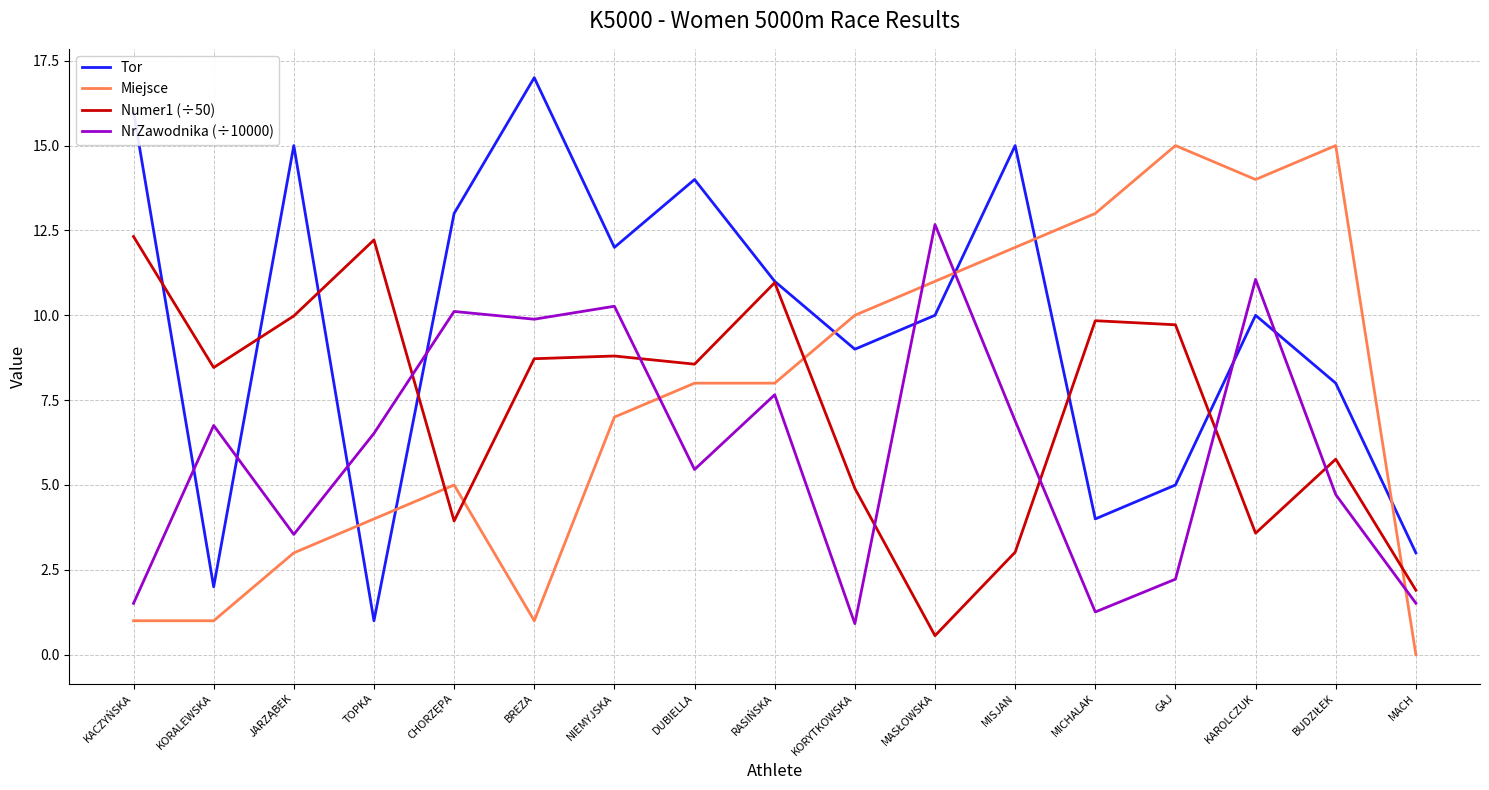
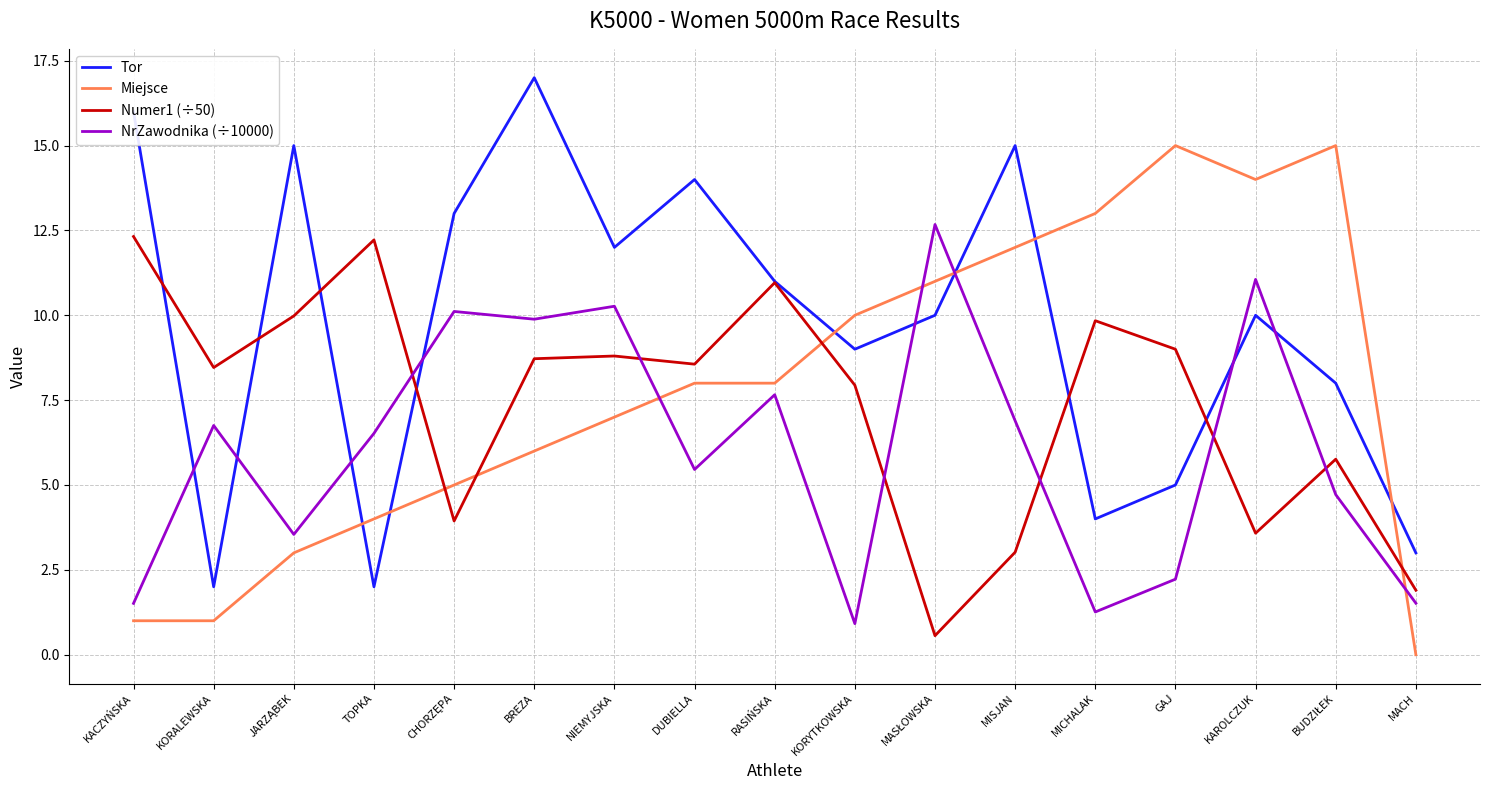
  {
    "Tor": {
      "KORALEWSKA": 2,
      "JARZĄBEK": 15,
-     "TOPKA": 1,
+     "TOPKA": 2,
      "CHORZĘPA": 13,
      "BREZA": 17,
      "NIEMYJSKA": 12,
      "DUBIELLA": 14,
      "KORYTKOWSKA": 9,
      "MASŁOWSKA": 10,
      "MISJAN": 15,
      "MICHALAK": 4,
      "GAJ": 5,
      "KAROLCZUK": 10,
      "BUDZIŁEK": 8,
      "MACH": 3
    },
    "Miejsce": {
      "KACZYŃSKA": 1,
      "KORALEWSKA": 1,
      "JARZĄBEK": 3,
      "TOPKA": 4,
      "CHORZĘPA": 5,
-     "BREZA": 1,
+     "BREZA": 6,
      "NIEMYJSKA": 7,
      "DUBIELLA": 8,
      "RASIŃSKA": 8,
      "KORYTKOWSKA": 10,
      "MASŁOWSKA": 11,
      "MISJAN": 12,
      "MICHALAK": 13,
      "GAJ": 15,
      "KAROLCZUK": 14,
      "BUDZIŁEK": 15,
      "MACH": 0
    },
    "Numer1 (÷50)": {
      "KACZYŃSKA": 12.3,
      "KORALEWSKA": 8.5,
      "JARZĄBEK": 10.0,
      "TOPKA": 12.2,
      "CHORZĘPA": 3.9,
      "BREZA": 8.7,
      "NIEMYJSKA": 8.8,
      "DUBIELLA": 8.6,
-     "KORYTKOWSKA": 4.9,
+     "KORYTKOWSKA": 7.9,
      "MASŁOWSKA": 0.6,
      "MISJAN": 3.0,
      "MICHALAK": 9.8,
-     "GAJ": 9.7,
+     "GAJ": 9.0,
      "KAROLCZUK": 3.6,
      "BUDZIŁEK": 5.8,
      "MACH": 1.9
    },
    "NrZawodnika (÷10000)": {
      "KACZYŃSKA": 1.5,
      "KORALEWSKA": 6.8,
      "JARZĄBEK": 3.5,
      "TOPKA": 6.5,
      "CHORZĘPA": 10.1,
      "BREZA": 9.9,
      "NIEMYJSKA": 10.3,
      "DUBIELLA": 5.5,
      "RASIŃSKA": 7.7,
      "KORYTKOWSKA": 0.9,
      "MASŁOWSKA": 12.7,
      "MISJAN": 6.9,
      "MICHALAK": 1.3,
      "GAJ": 2.2,
      "KAROLCZUK": 11.1,
      "BUDZIŁEK": 4.7,
      "MACH": 1.5
    }
  }
